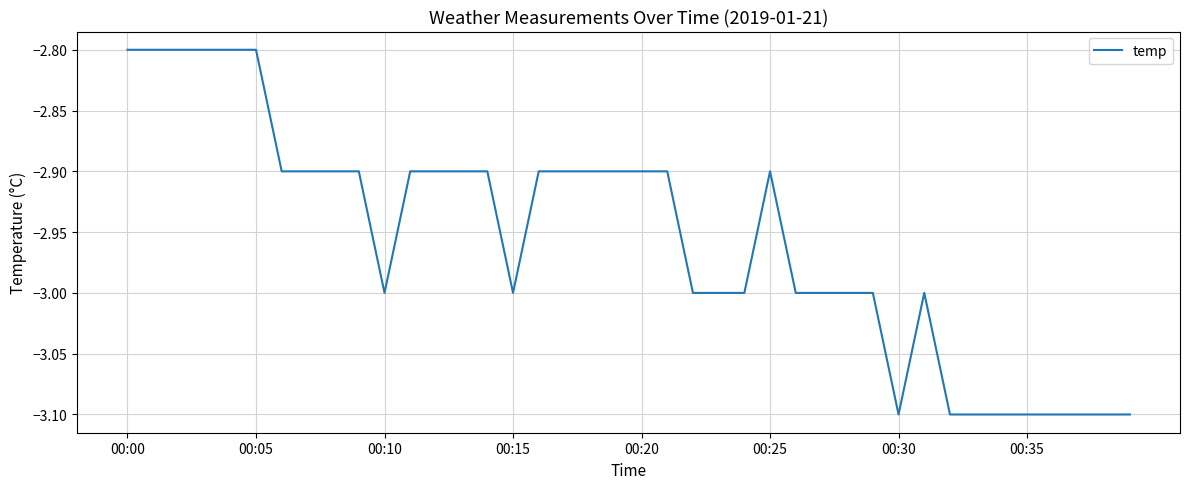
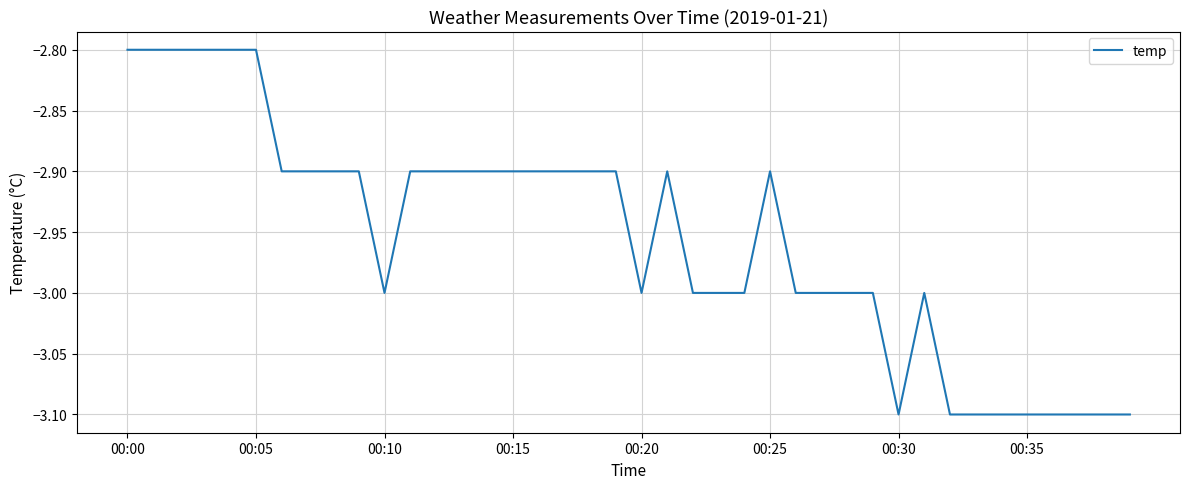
  {
    "00:00": -2.8,
    "00:05": -2.8,
    "00:10": -3.0,
-   "00:15": -3.0,
-   "00:20": -2.9,
+   "00:15": -2.9,
+   "00:20": -3.0,
    "00:25": -2.9,
    "00:30": -3.1,
    "00:35": -3.1
  }
